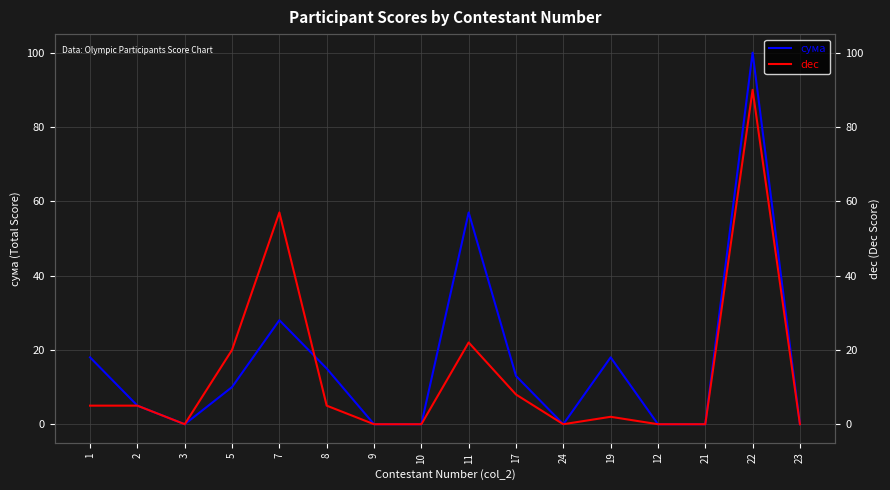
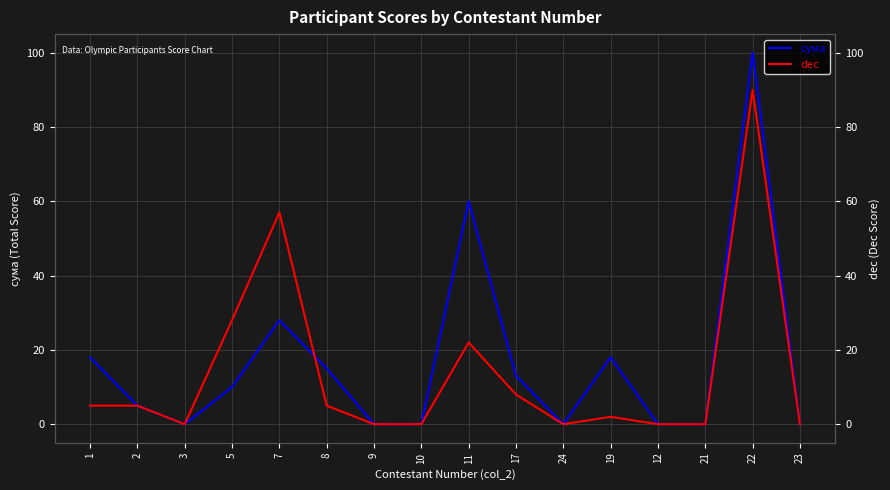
  {
    "сума": {
      "1": 18,
      "5": 10,
      "7": 28,
      "8": 15,
-     "11": 57,
+     "11": 60,
      "17": 13,
      "19": 18,
      "22": 100
    },
    "dec": {
      "1": 5,
-     "5": 20,
+     "5": 28,
      "7": 57,
      "8": 5,
      "11": 22,
      "17": 8,
      "19": 2,
      "22": 90
    }
  }
